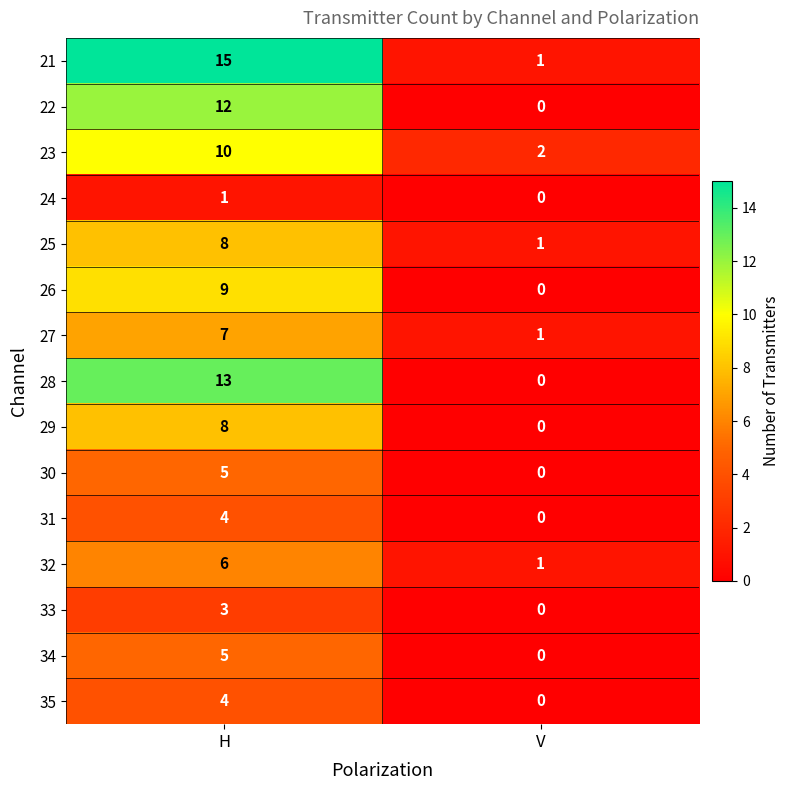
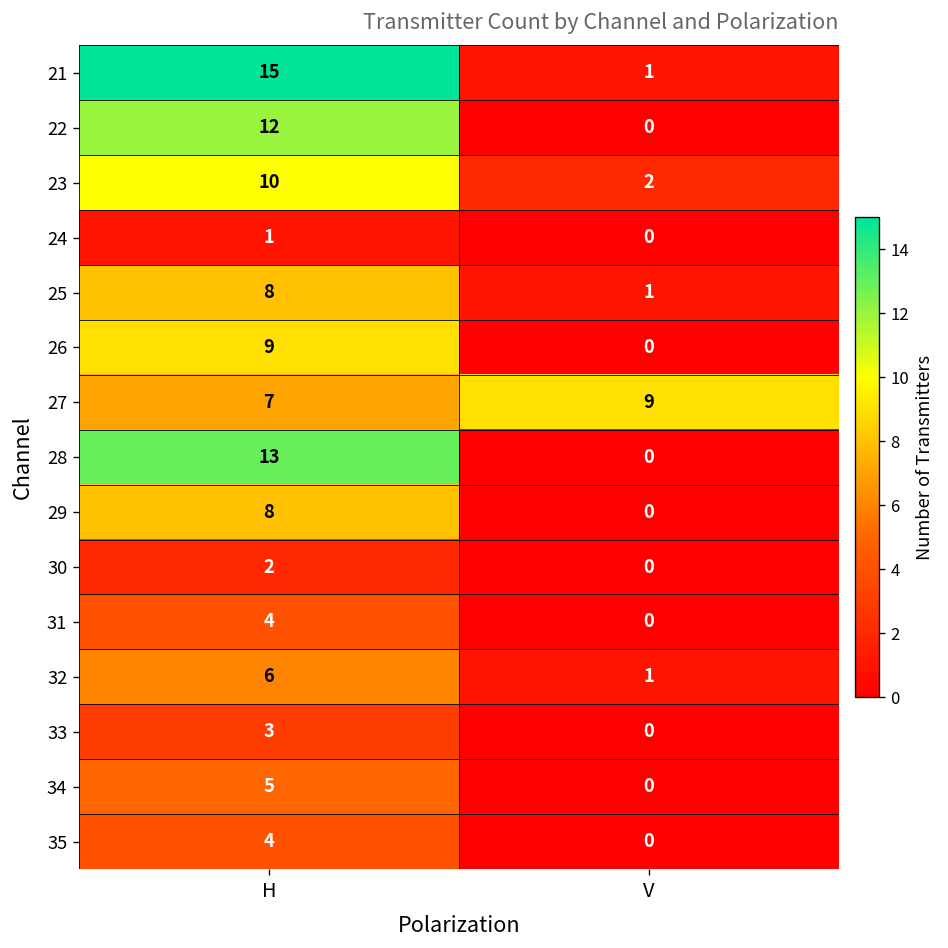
  {
    "21": {
      "H": 15,
      "V": 1
    },
    "22": {
      "H": 12,
      "V": 0
    },
    "23": {
      "H": 10,
      "V": 2
    },
    "24": {
      "H": 1,
      "V": 0
    },
    "25": {
      "H": 8,
      "V": 1
    },
    "26": {
      "H": 9,
      "V": 0
    },
    "27": {
      "H": 7,
-     "V": 1
+     "V": 9
    },
    "28": {
      "H": 13,
      "V": 0
    },
    "29": {
      "H": 8,
      "V": 0
    },
    "30": {
-     "H": 5,
+     "H": 2,
      "V": 0
    },
    "31": {
      "H": 4,
      "V": 0
    },
    "32": {
      "H": 6,
      "V": 1
    },
    "33": {
      "H": 3,
      "V": 0
    },
    "34": {
      "H": 5,
      "V": 0
    },
    "35": {
      "H": 4,
      "V": 0
    }
  }
